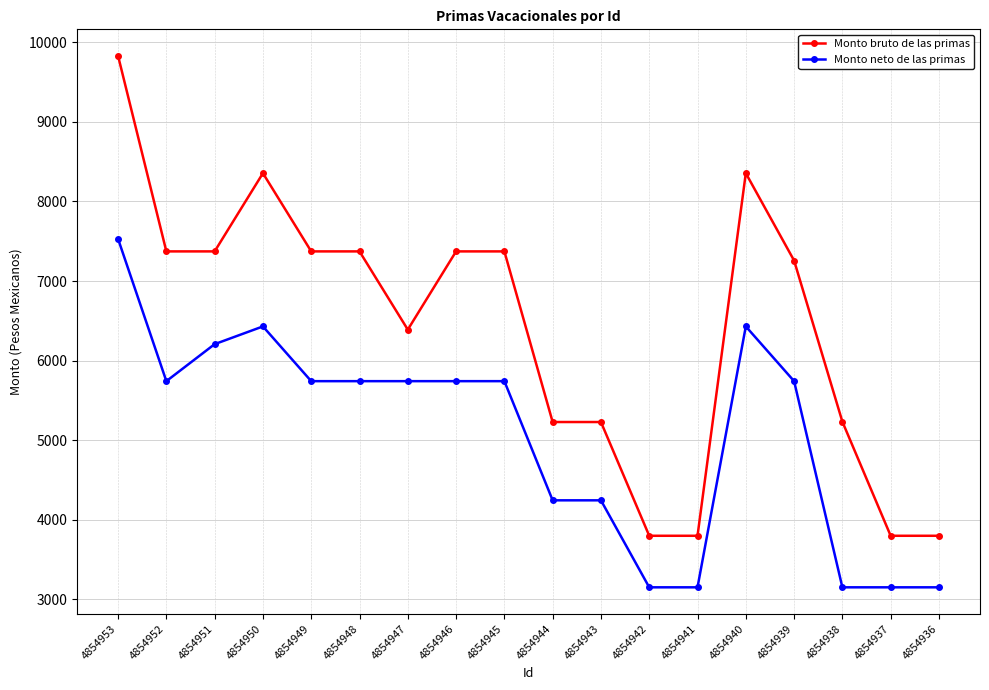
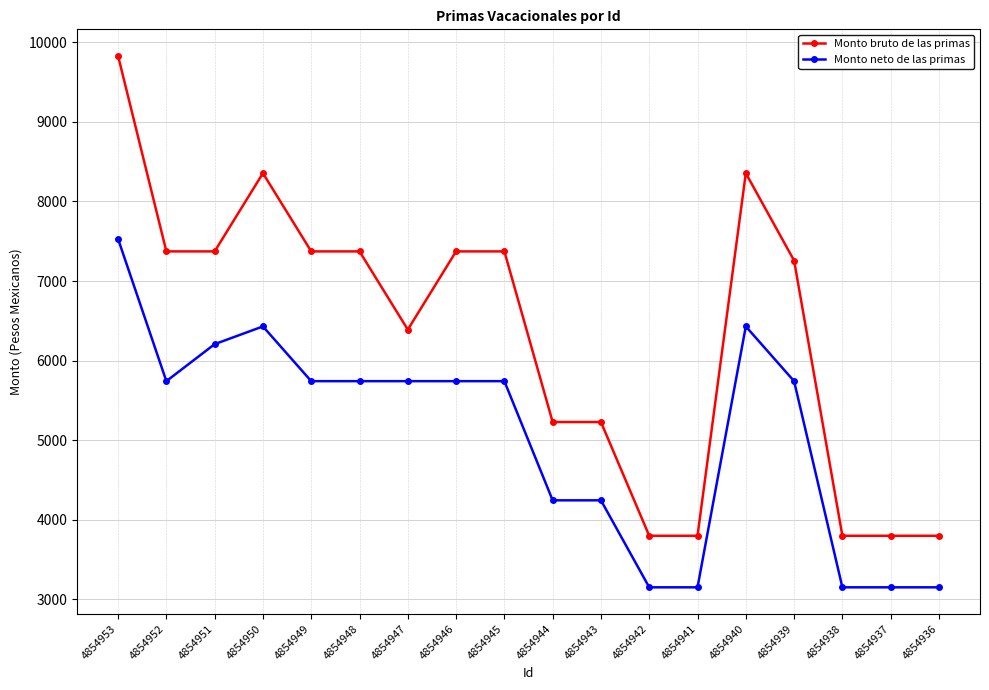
  {
    "Monto bruto de las primas": {
      "4854953": 9800,
      "4854952": 7400,
      "4854951": 7400,
      "4854950": 8400,
      "4854949": 7400,
      "4854948": 7400,
      "4854947": 6400,
      "4854946": 7400,
      "4854945": 7400,
      "4854944": 5200,
      "4854943": 5200,
      "4854942": 3800,
      "4854941": 3800,
      "4854940": 8400,
      "4854939": 7300,
-     "4854938": 5200,
+     "4854938": 3800,
      "4854937": 3800,
      "4854936": 3800
    },
    "Monto neto de las primas": {
      "4854953": 7500,
      "4854952": 5700,
      "4854951": 6200,
      "4854950": 6400,
      "4854949": 5700,
      "4854948": 5700,
      "4854947": 5700,
      "4854946": 5700,
      "4854945": 5700,
      "4854944": 4200,
      "4854943": 4200,
      "4854942": 3200,
      "4854941": 3200,
      "4854940": 6400,
      "4854939": 5700,
      "4854938": 3200,
      "4854937": 3200,
      "4854936": 3200
    }
  }
